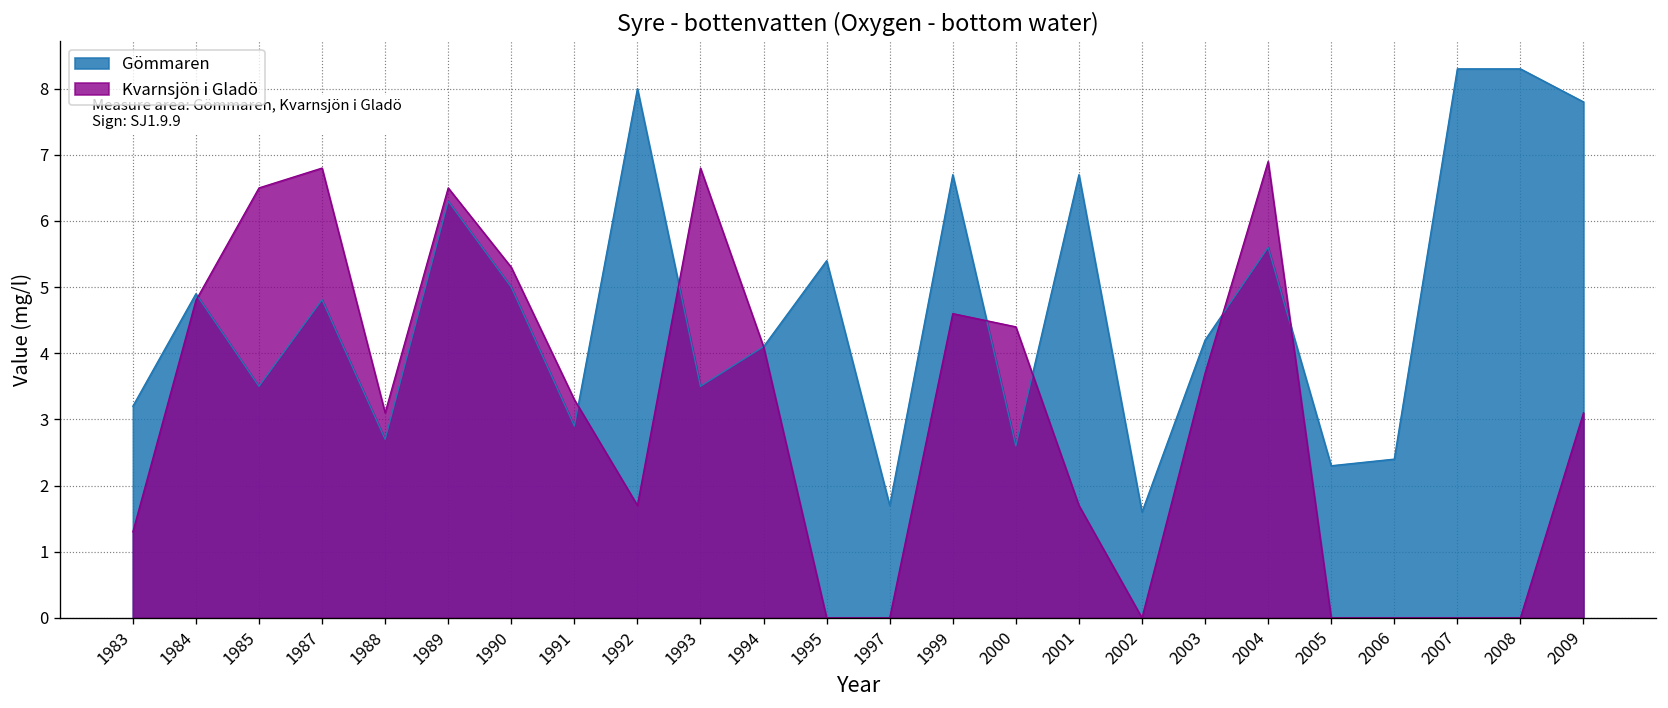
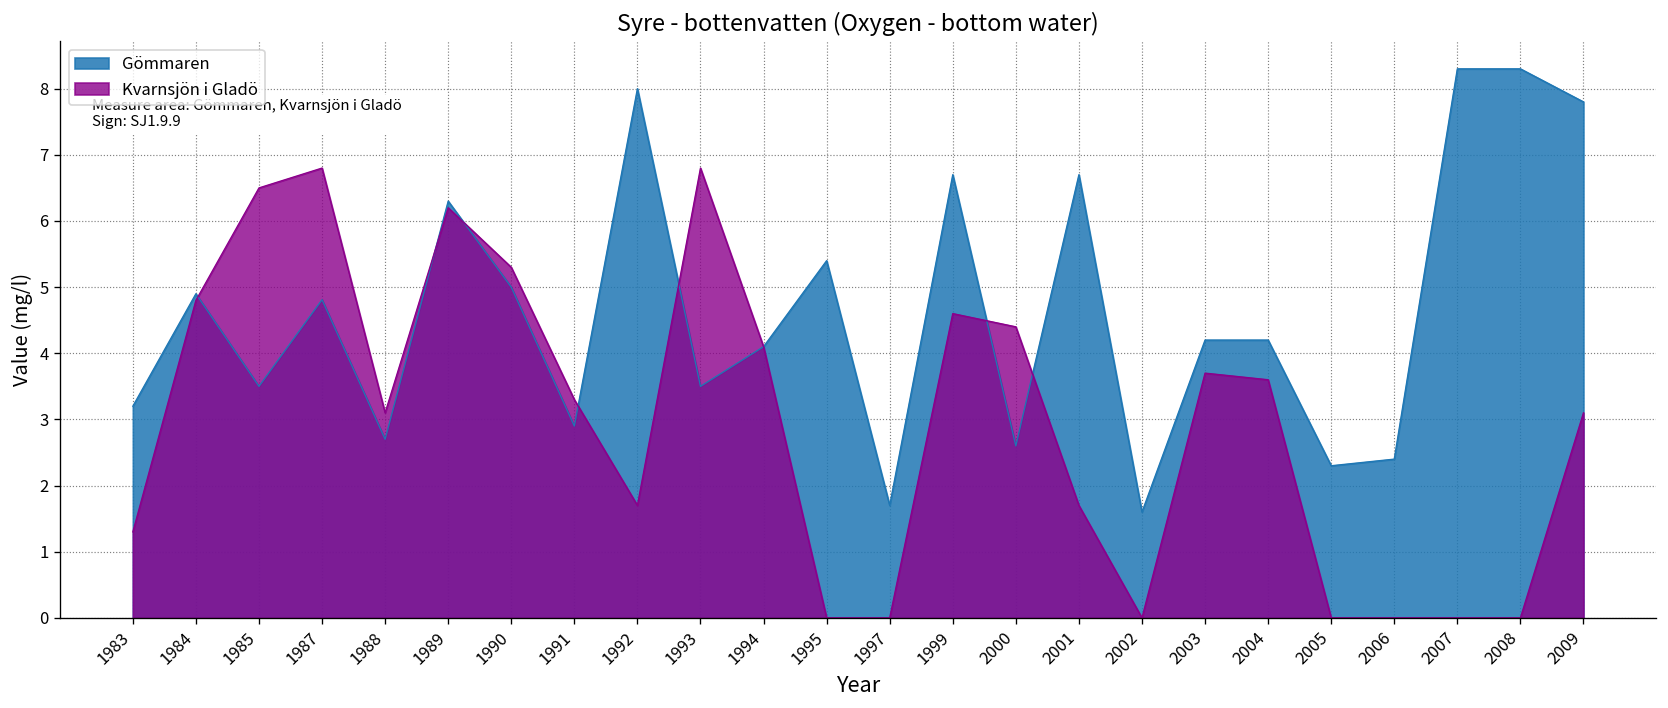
  {
    "Gömmaren": {
      "1983": 3.2,
      "1984": 4.9,
      "1985": 3.5,
      "1987": 4.8,
      "1988": 2.7,
      "1989": 6.3,
      "1990": 5.0,
      "1991": 2.9,
      "1992": 8.0,
      "1993": 3.5,
      "1995": 5.4,
      "1997": 1.7,
      "1999": 6.7,
      "2000": 2.6,
      "2001": 6.7,
      "2002": 1.6,
      "2003": 4.2,
-     "2004": 5.6,
+     "2004": 4.2,
      "2005": 2.3,
      "2006": 2.4,
      "2007": 8.3,
      "2008": 8.3,
      "2009": 7.8
    },
    "Kvarnsjön i Gladö": {
      "1983": 1.3,
      "1984": 4.8,
      "1985": 6.5,
      "1987": 6.8,
      "1988": 3.1,
-     "1989": 6.5,
+     "1989": 6.2,
      "1990": 5.3,
      "1991": 3.3,
      "1992": 1.7,
      "1993": 6.8,
      "1995": 0.0,
      "1997": 0.0,
      "1999": 4.6,
      "2000": 4.4,
      "2001": 1.7,
      "2002": 0.0,
      "2003": 3.7,
-     "2004": 6.9,
+     "2004": 3.6,
      "2005": 0.0,
      "2006": 0.0,
      "2007": 0.0,
      "2008": 0.0,
      "2009": 3.1
    }
  }
